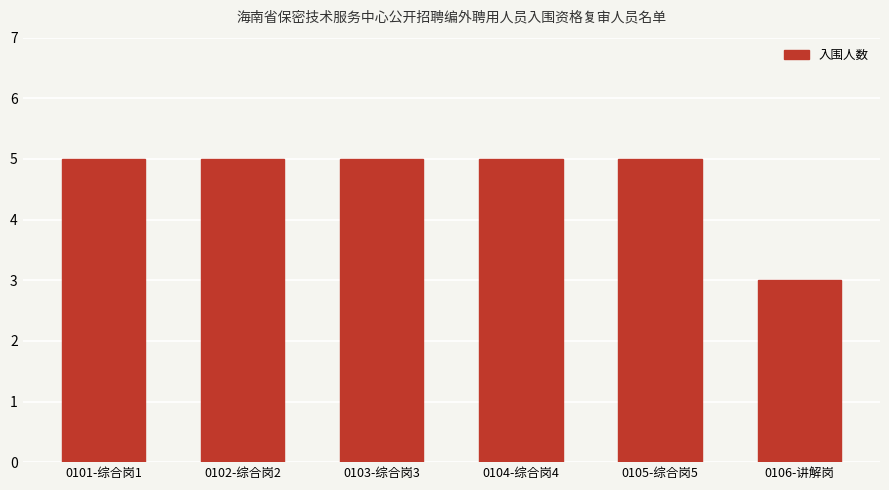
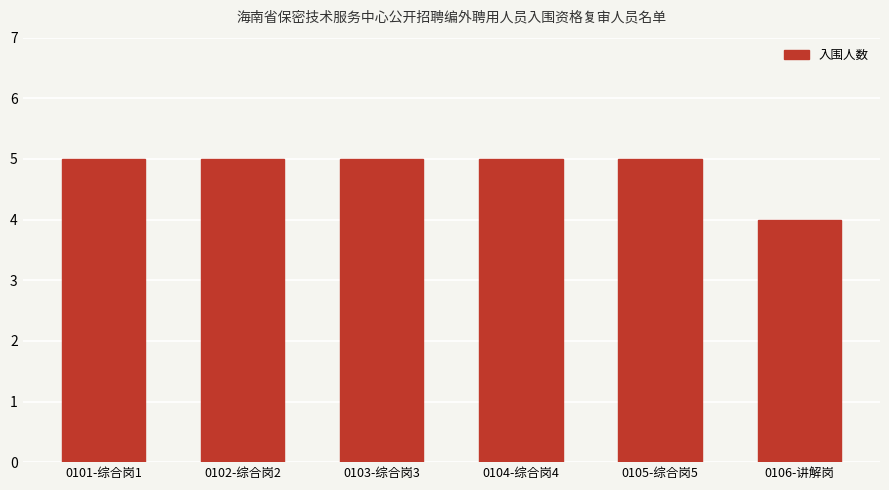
  {
    "0101-综合岗1": 5,
    "0102-综合岗2": 5,
    "0103-综合岗3": 5,
    "0104-综合岗4": 5,
    "0105-综合岗5": 5,
-   "0106-讲解岗": 3
+   "0106-讲解岗": 4
  }
